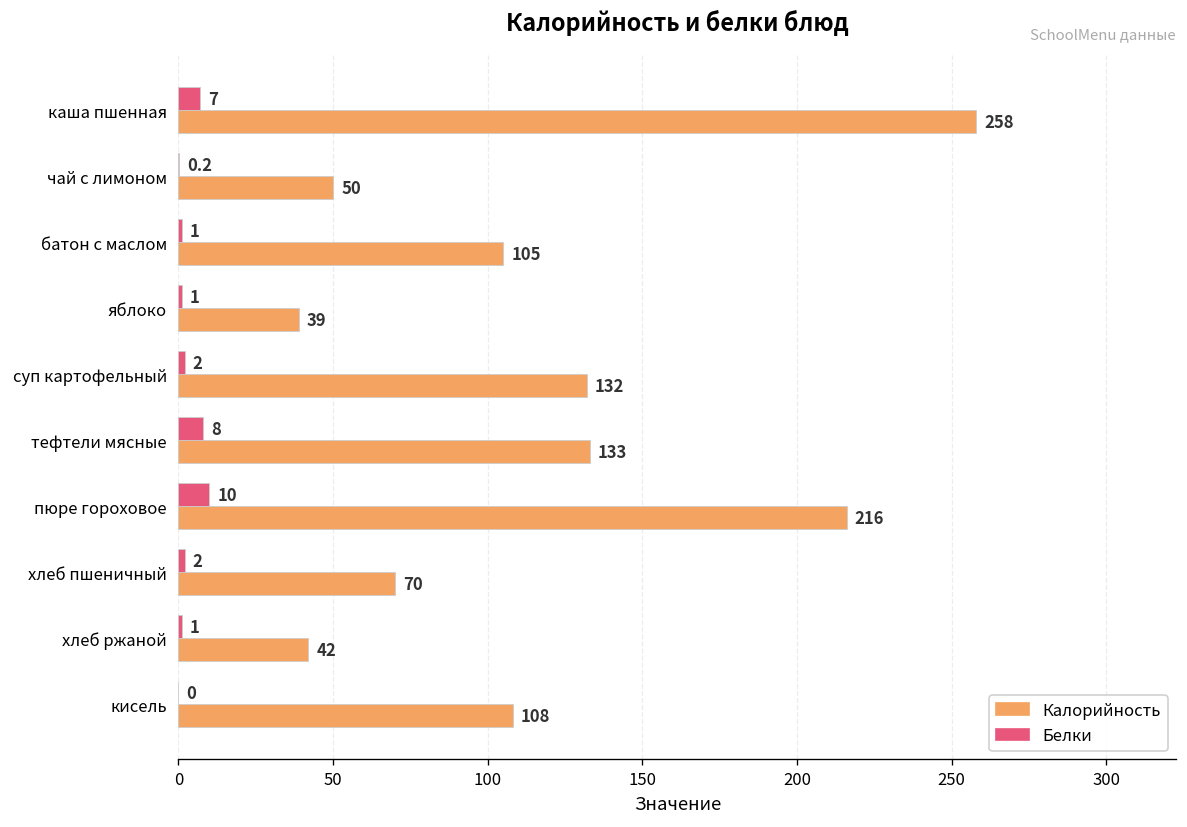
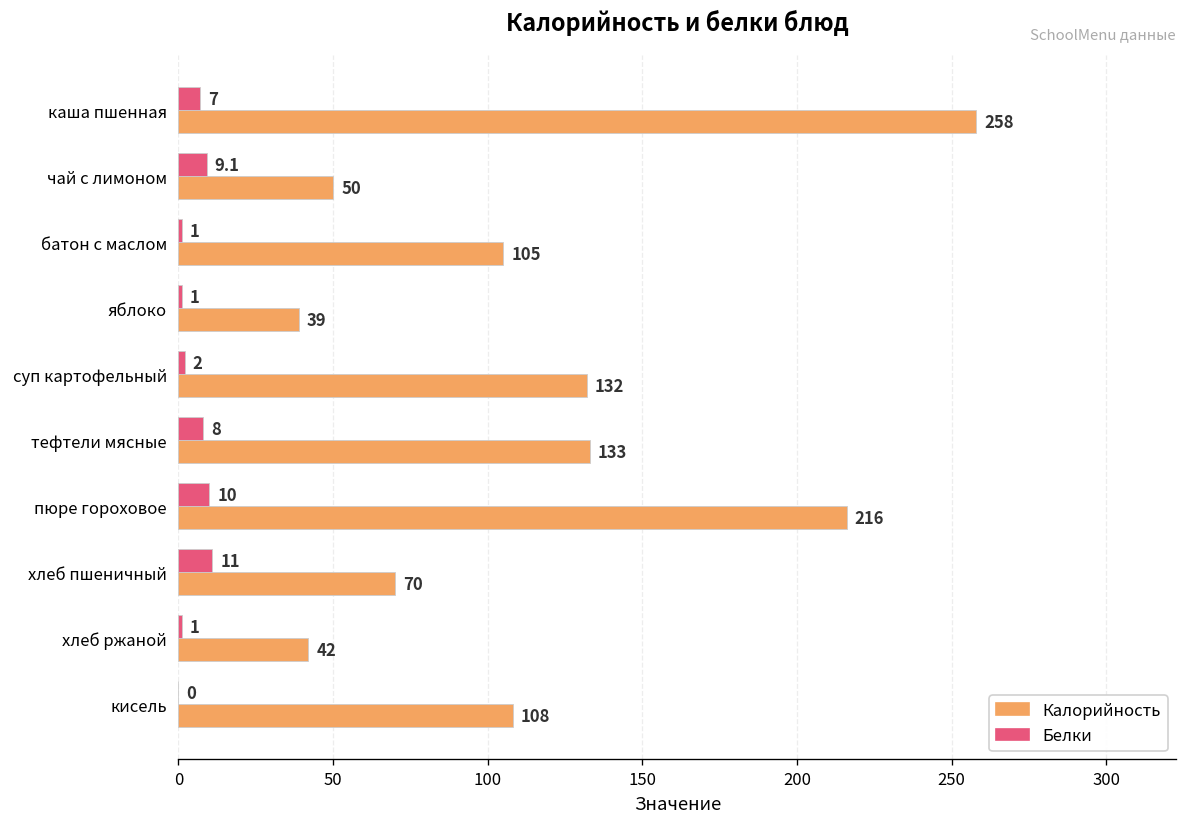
  {
    "Калорийность": {
      "каша пшенная": 258,
      "чай с лимоном": 50,
      "батон с маслом": 105,
      "яблоко": 39,
      "суп картофельный": 132,
      "тефтели мясные": 133,
      "пюре гороховое": 216,
      "хлеб пшеничный": 70,
      "хлеб ржаной": 42,
      "кисель": 108
    },
    "Белки": {
      "каша пшенная": 7,
-     "чай с лимоном": 0.2,
+     "чай с лимоном": 9.1,
      "батон с маслом": 1,
      "яблоко": 1,
      "суп картофельный": 2,
      "тефтели мясные": 8,
      "пюре гороховое": 10,
-     "хлеб пшеничный": 2,
+     "хлеб пшеничный": 11,
      "хлеб ржаной": 1,
      "кисель": 0
    }
  }
